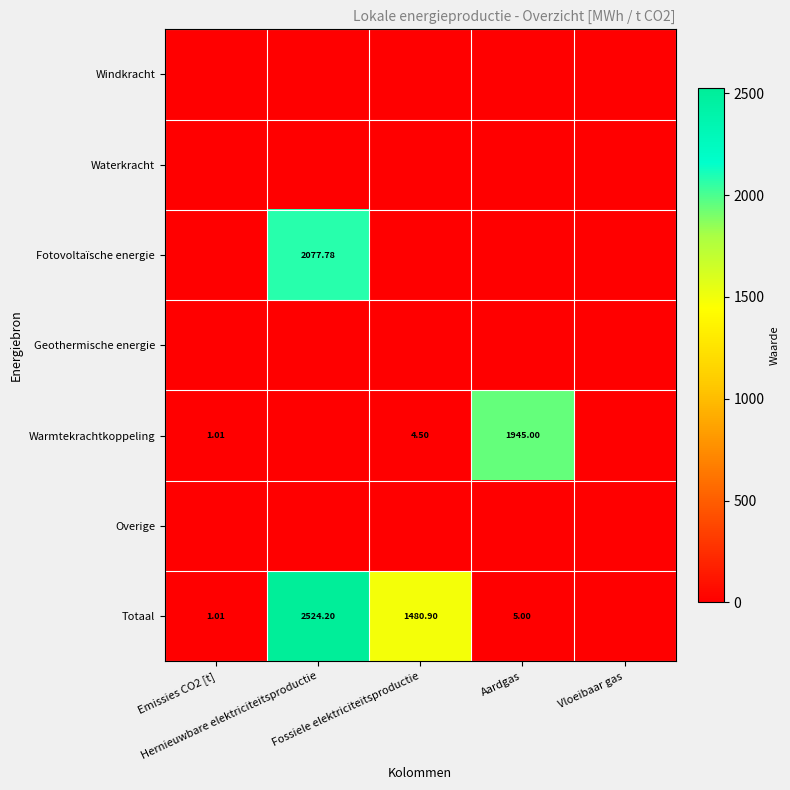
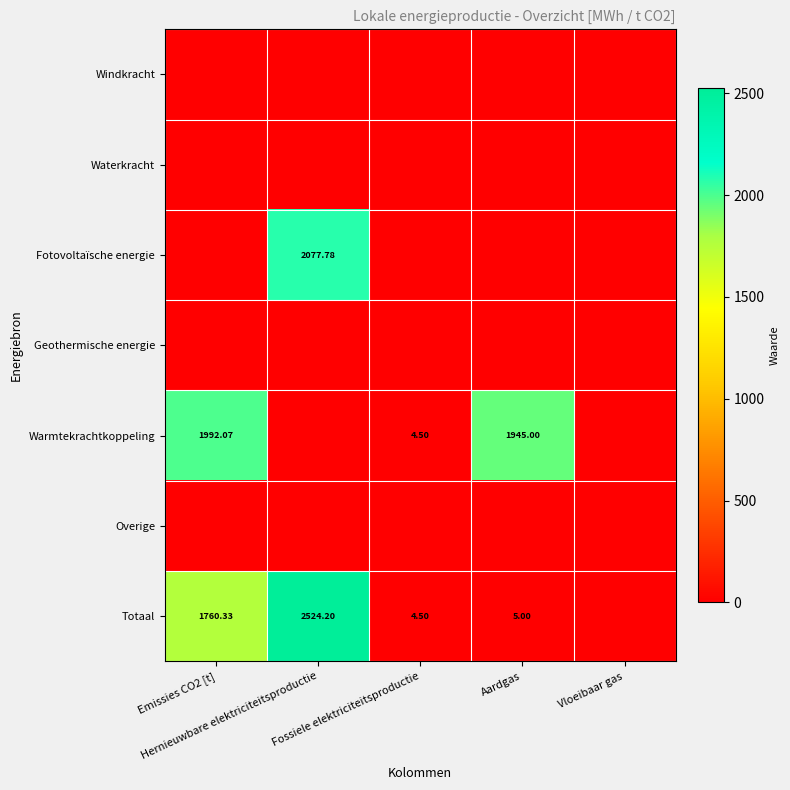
  {
    "Fotovoltaïsche energie": {
      "Hernieuwbare elektriciteitsproductie": 2077.78
    },
    "Warmtekrachtkoppeling": {
-     "Emissies CO2 [t]": 1.01,
+     "Emissies CO2 [t]": 1992.07,
      "Fossiele elektriciteitsproductie": 4.50,
      "Aardgas": 1945.00
    },
    "Totaal": {
-     "Emissies CO2 [t]": 1.01,
+     "Emissies CO2 [t]": 1760.33,
      "Hernieuwbare elektriciteitsproductie": 2524.20,
-     "Fossiele elektriciteitsproductie": 1480.90,
+     "Fossiele elektriciteitsproductie": 4.50,
      "Aardgas": 5.00
    }
  }
